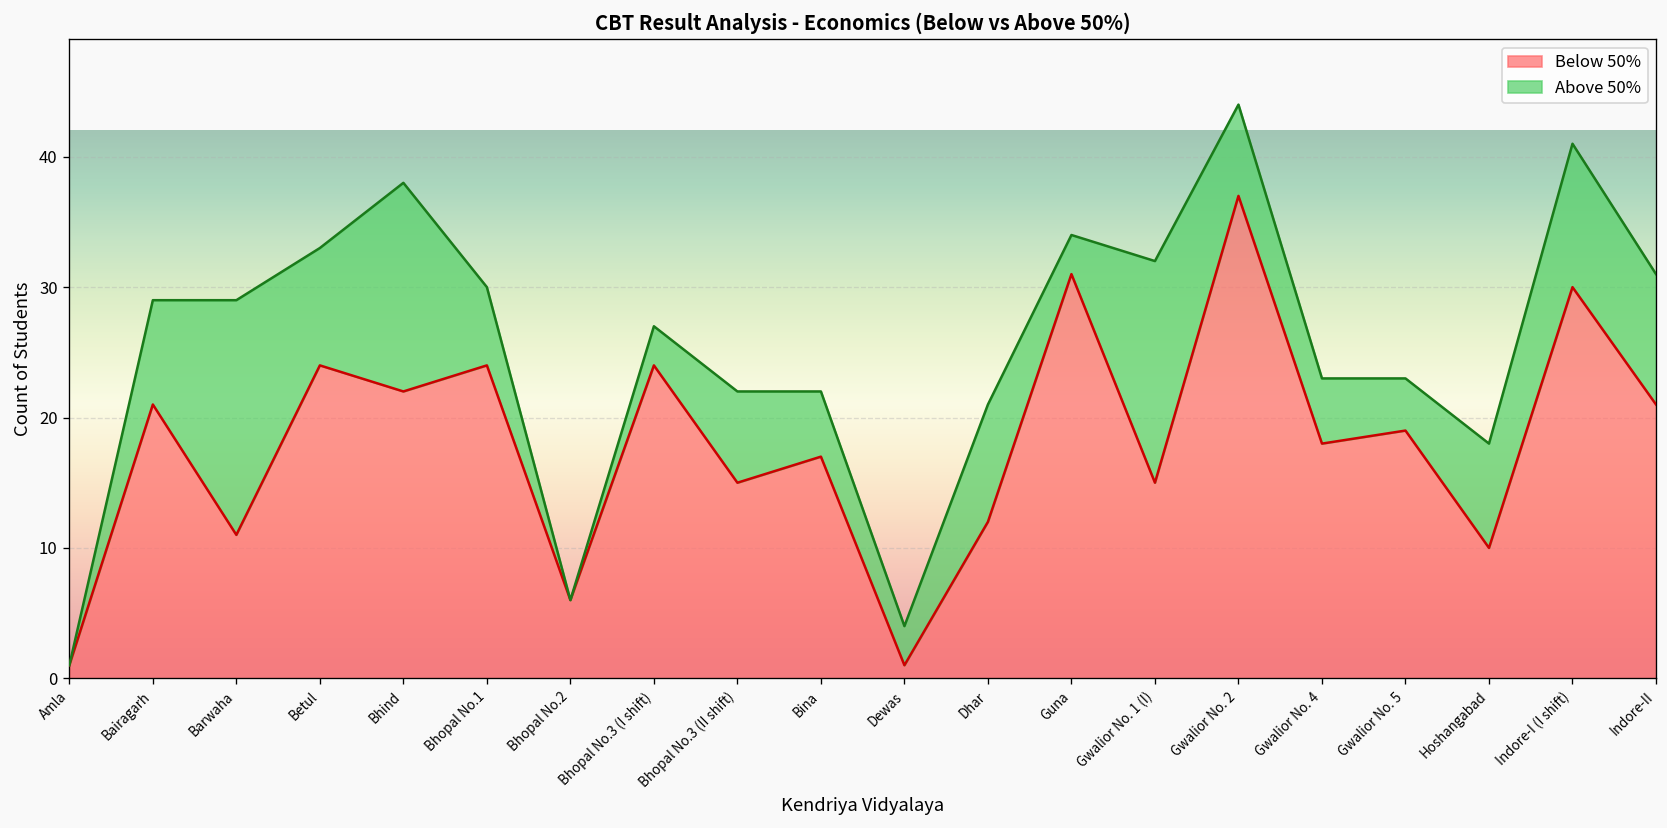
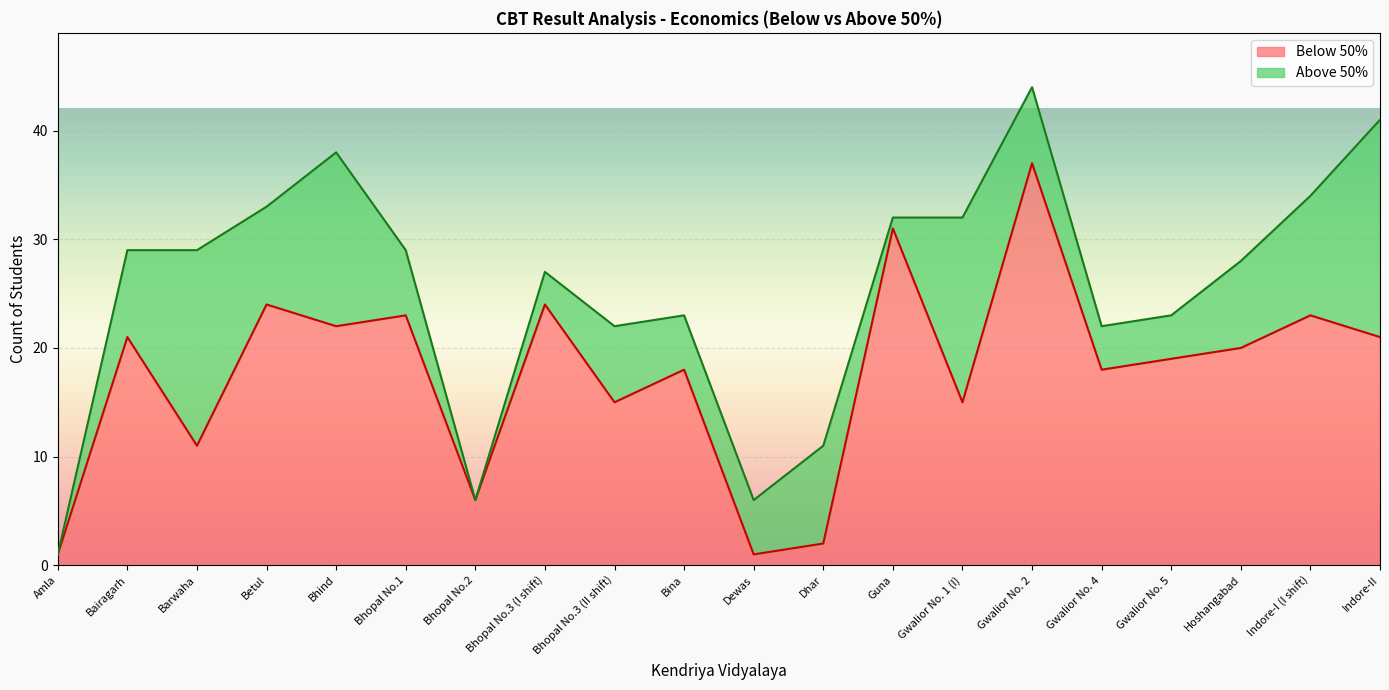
  {
    "Below 50%": {
      "Bairagarh": 21,
      "Barwaha": 11,
      "Betul": 24,
      "Bhind": 22,
-     "Bhopal No.1": 24,
+     "Bhopal No.1": 23,
      "Bhopal No.3 (I shift)": 24,
      "Bhopal No.3 (II shift)": 15,
-     "Bina": 17,
+     "Bina": 18,
      "Dewas": 1,
-     "Dhar": 12,
+     "Dhar": 2,
      "Guna": 31,
      "Gwalior No. 1 (I)": 15,
      "Gwalior No. 2": 37,
      "Gwalior No. 4": 18,
      "Gwalior No. 5": 19,
-     "Hoshangabad": 10,
-     "Indore-I (I shift)": 30,
+     "Hoshangabad": 20,
+     "Indore-I (I shift)": 23,
      "Indore-II": 21
    },
    "Above 50%": {
      "Bairagarh": 8,
      "Barwaha": 18,
      "Betul": 9,
      "Bhind": 16,
      "Bhopal No.1": 6,
      "Bhopal No.3 (I shift)": 3,
      "Bhopal No.3 (II shift)": 7,
      "Bina": 5,
-     "Dewas": 3,
+     "Dewas": 5,
      "Dhar": 9,
-     "Guna": 3,
+     "Guna": 1,
      "Gwalior No. 1 (I)": 17,
      "Gwalior No. 2": 7,
-     "Gwalior No. 4": 5,
+     "Gwalior No. 4": 4,
      "Gwalior No. 5": 4,
      "Hoshangabad": 8,
      "Indore-I (I shift)": 11,
-     "Indore-II": 10
+     "Indore-II": 20
    }
  }
